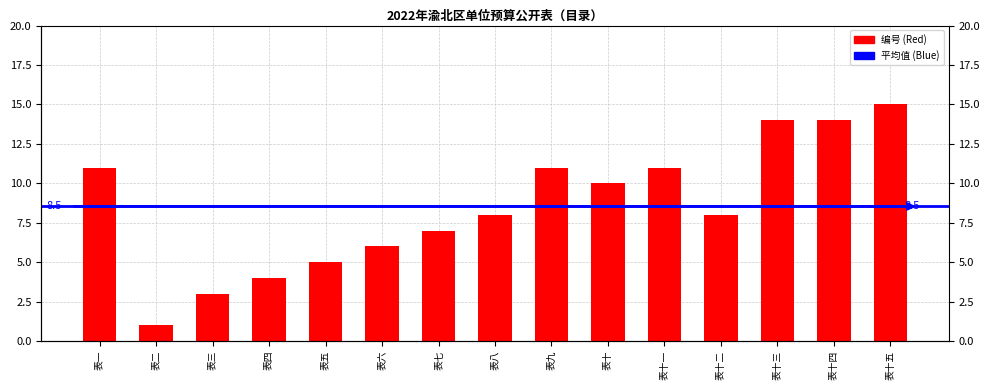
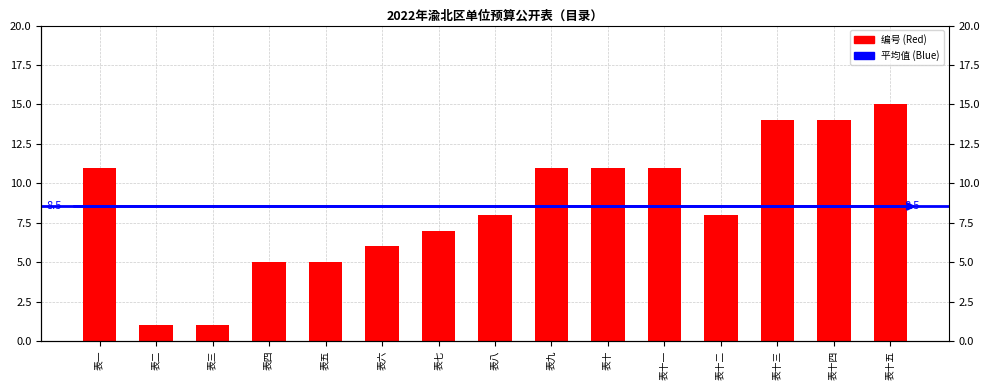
  {
    "表一": 11,
    "表二": 1,
-   "表三": 3,
-   "表四": 4,
+   "表三": 1,
+   "表四": 5,
    "表五": 5,
    "表六": 6,
    "表七": 7,
    "表八": 8,
    "表九": 11,
-   "表十": 10,
+   "表十": 11,
    "表十一": 11,
    "表十二": 8,
    "表十三": 14,
    "表十四": 14,
    "表十五": 15
  }
